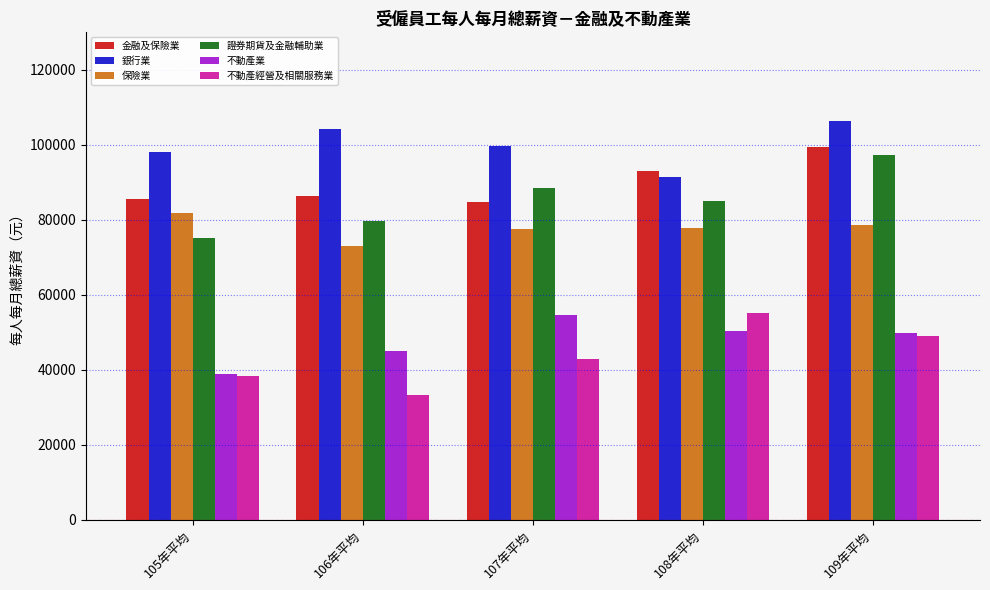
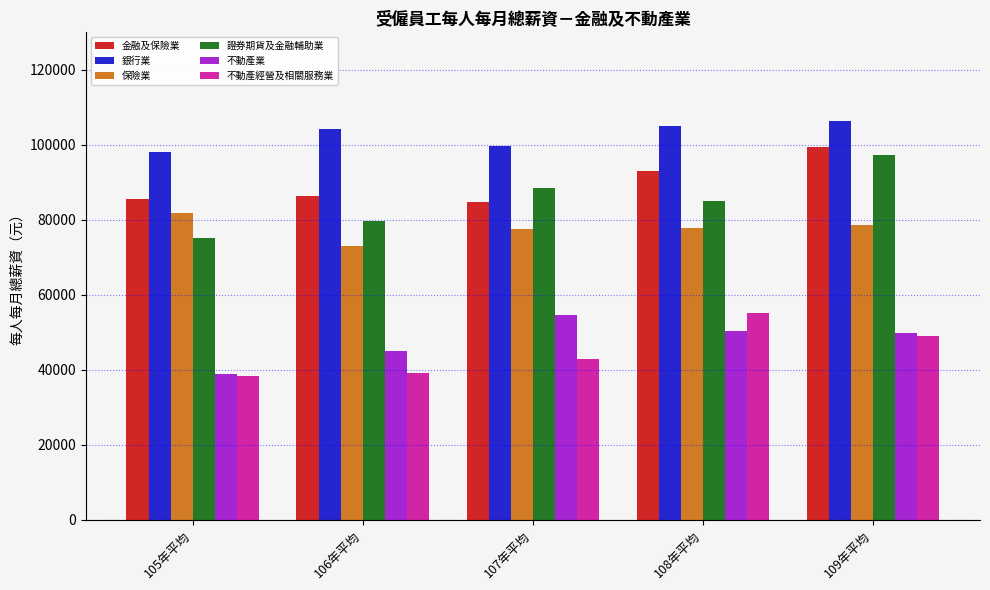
  {
    "金融及保險業": {
      "105年平均": 85000,
      "106年平均": 86000,
      "107年平均": 85000,
      "108年平均": 93000,
      "109年平均": 99000
    },
    "銀行業": {
      "105年平均": 98000,
      "106年平均": 104000,
      "107年平均": 100000,
-     "108年平均": 91000,
+     "108年平均": 105000,
      "109年平均": 106000
    },
    "保險業": {
      "105年平均": 82000,
      "106年平均": 73000,
      "107年平均": 77000,
      "108年平均": 78000,
      "109年平均": 79000
    },
    "證券期貨及金融輔助業": {
      "105年平均": 75000,
      "106年平均": 80000,
      "107年平均": 88000,
      "108年平均": 85000,
      "109年平均": 97000
    },
    "不動產業": {
      "105年平均": 39000,
      "106年平均": 45000,
      "107年平均": 55000,
      "108年平均": 50000,
      "109年平均": 50000
    },
    "不動產經營及相關服務業": {
      "105年平均": 38000,
-     "106年平均": 33000,
+     "106年平均": 39000,
      "107年平均": 43000,
      "108年平均": 55000,
      "109年平均": 49000
    }
  }
